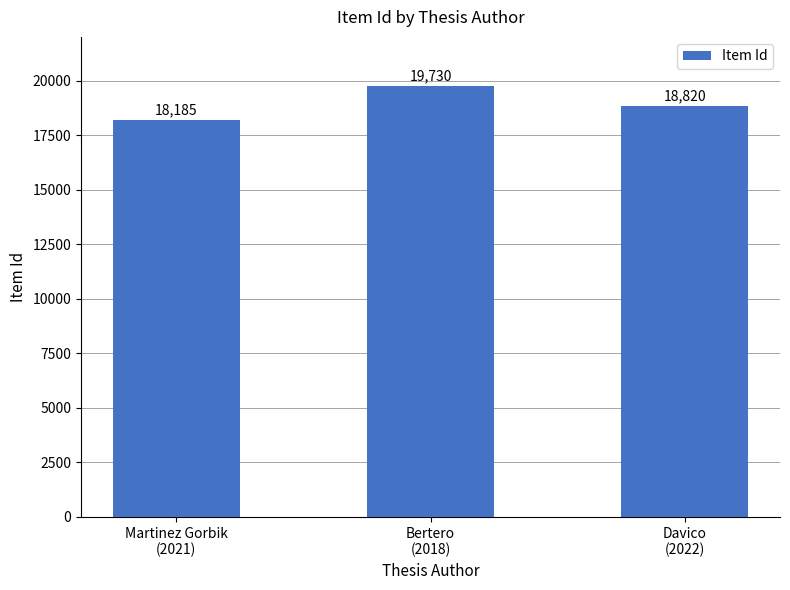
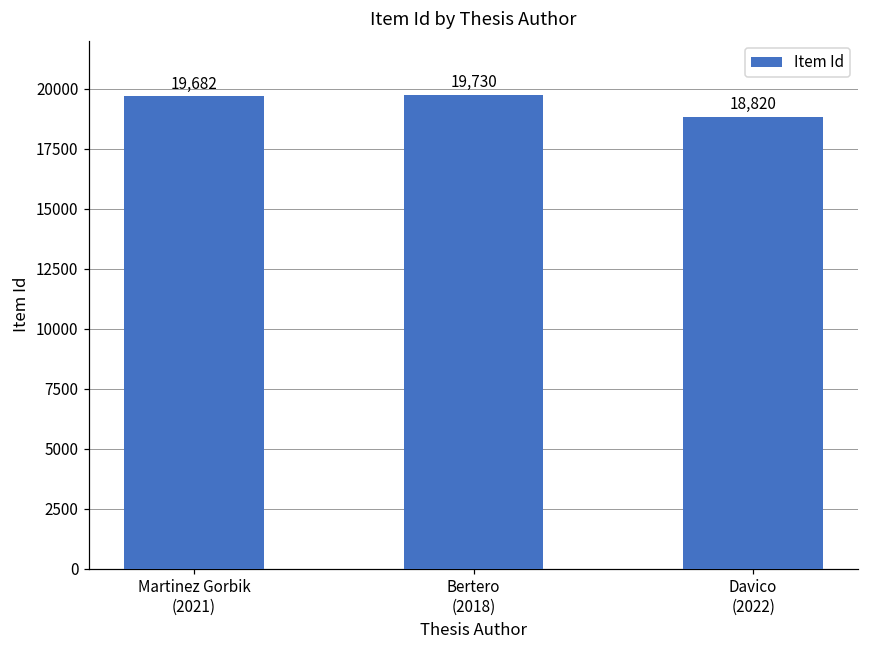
  {
-   "Martinez Gorbik (2021)": "18,185",
+   "Martinez Gorbik (2021)": "19,682",
    "Bertero (2018)": "19,730",
    "Davico (2022)": "18,820"
  }
